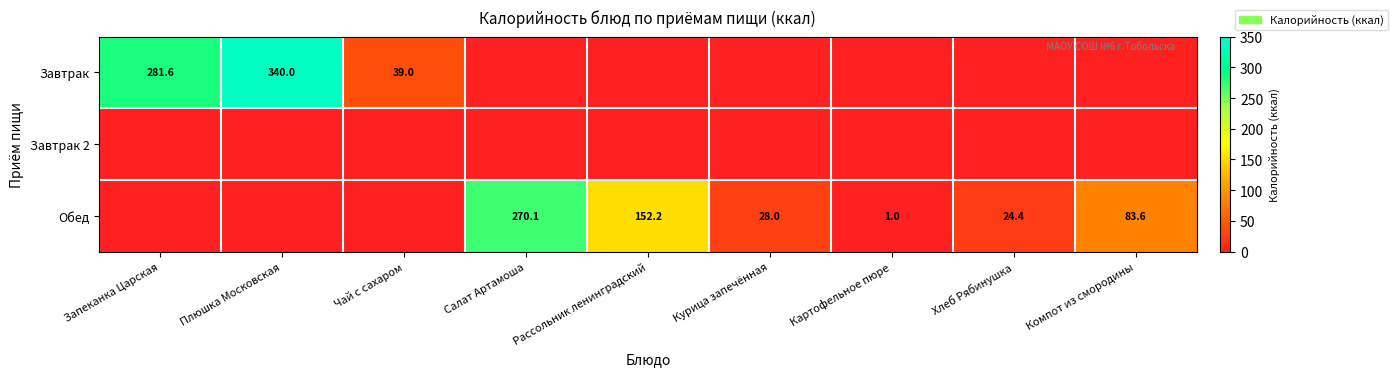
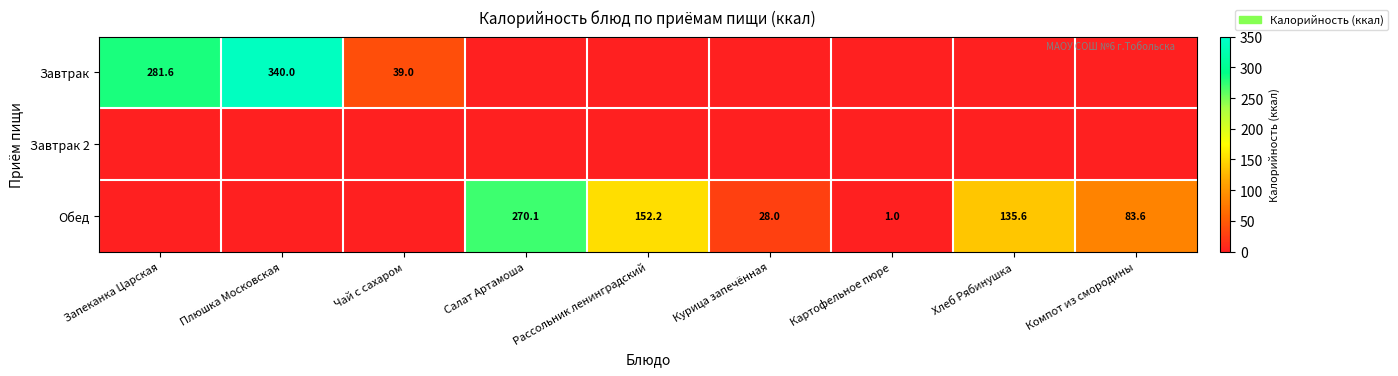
  {
    "Завтрак": {
      "Запеканка Царская": 281.6,
      "Плюшка Московская": 340.0,
      "Чай с сахаром": 39.0,
      "Компот из смородины": 6
    },
    "Обед": {
      "Салат Артамоша": 270.1,
      "Рассольник ленинградский": 152.2,
      "Курица запечённая": 28.0,
      "Картофельное пюре": 1.0,
-     "Хлеб Рябинушка": 24.4,
+     "Хлеб Рябинушка": 135.6,
      "Компот из смородины": 83.6
    }
  }
